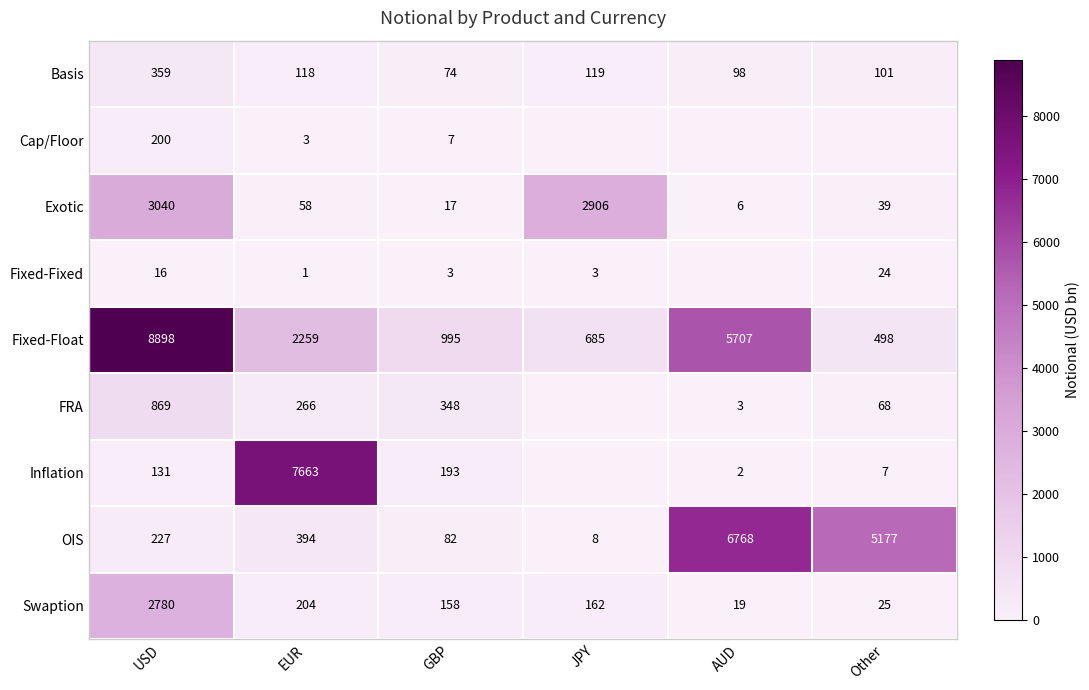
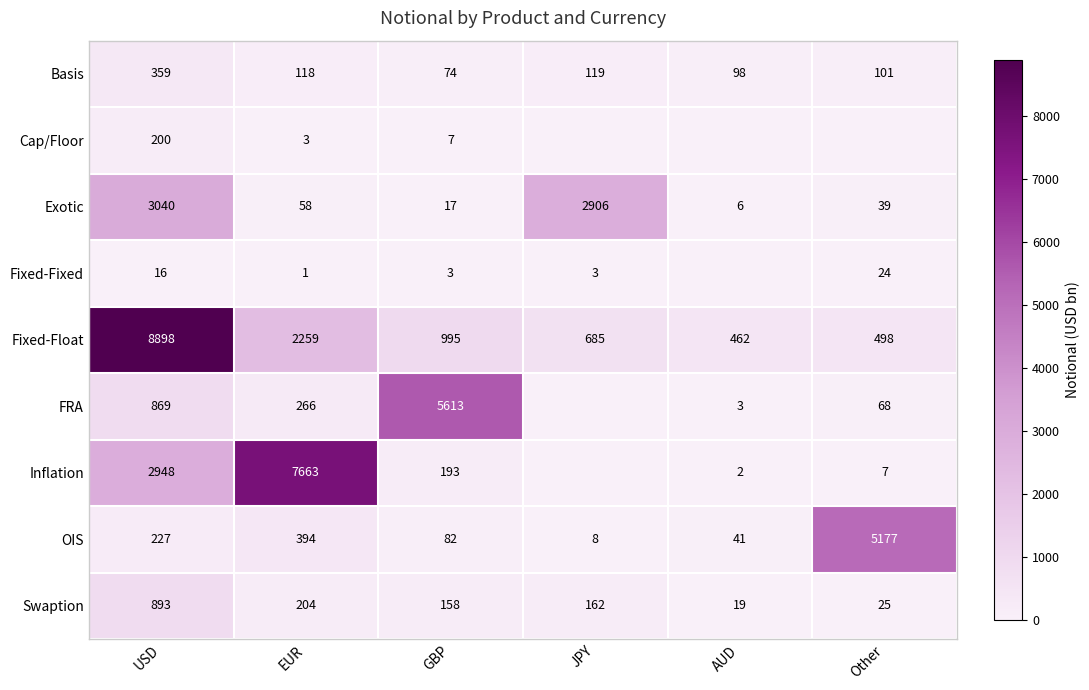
  {
    "Basis": {
      "USD": 359,
      "EUR": 118,
      "GBP": 74,
      "JPY": 119,
      "AUD": 98,
      "Other": 101
    },
    "Cap/Floor": {
      "USD": 200,
      "EUR": 3,
      "GBP": 7
    },
    "Exotic": {
      "USD": 3040,
      "EUR": 58,
      "GBP": 17,
      "JPY": 2906,
      "AUD": 6,
      "Other": 39
    },
    "Fixed-Fixed": {
      "USD": 16,
      "EUR": 1,
      "GBP": 3,
      "JPY": 3,
      "Other": 24
    },
    "Fixed-Float": {
      "USD": 8898,
      "EUR": 2259,
      "GBP": 995,
      "JPY": 685,
-     "AUD": 5707,
+     "AUD": 462,
      "Other": 498
    },
    "FRA": {
      "USD": 869,
      "EUR": 266,
-     "GBP": 348,
+     "GBP": 5613,
      "AUD": 3,
      "Other": 68
    },
    "Inflation": {
-     "USD": 131,
+     "USD": 2948,
      "EUR": 7663,
      "GBP": 193,
      "AUD": 2,
      "Other": 7
    },
    "OIS": {
      "USD": 227,
      "EUR": 394,
      "GBP": 82,
      "JPY": 8,
-     "AUD": 6768,
+     "AUD": 41,
      "Other": 5177
    },
    "Swaption": {
-     "USD": 2780,
+     "USD": 893,
      "EUR": 204,
      "GBP": 158,
      "JPY": 162,
      "AUD": 19,
      "Other": 25
    }
  }
